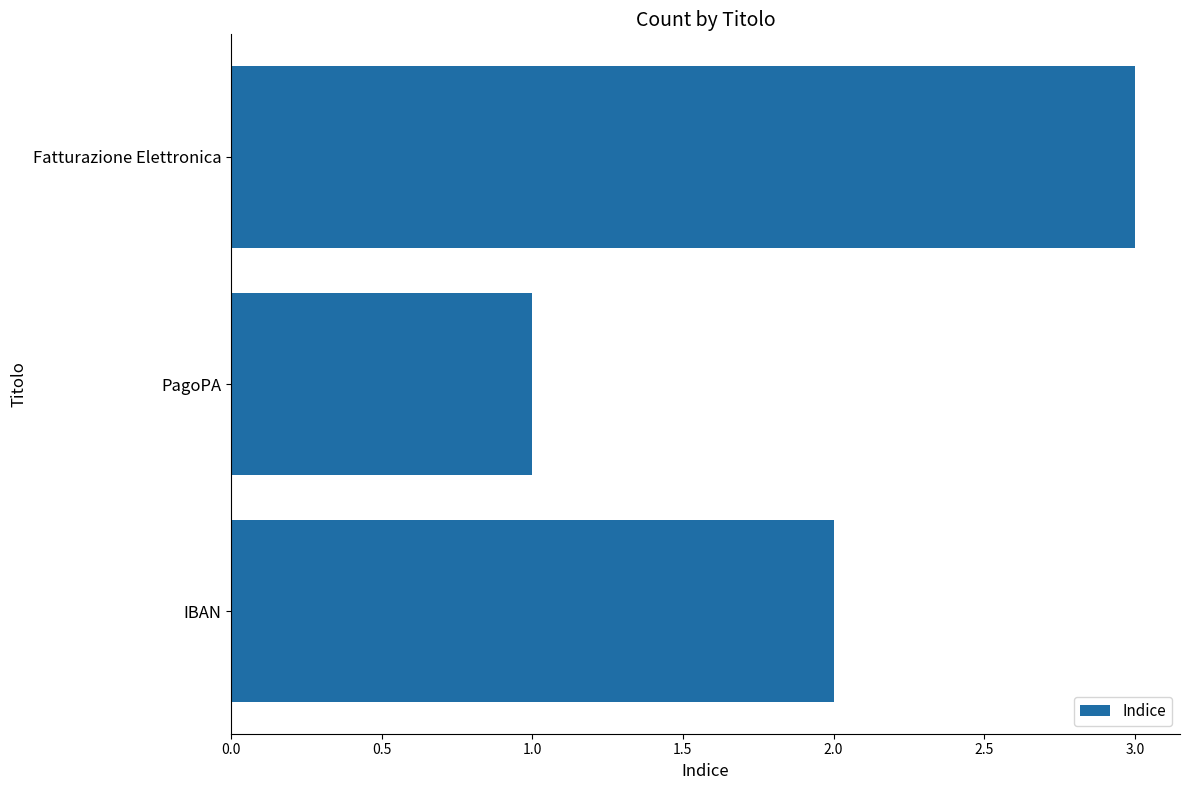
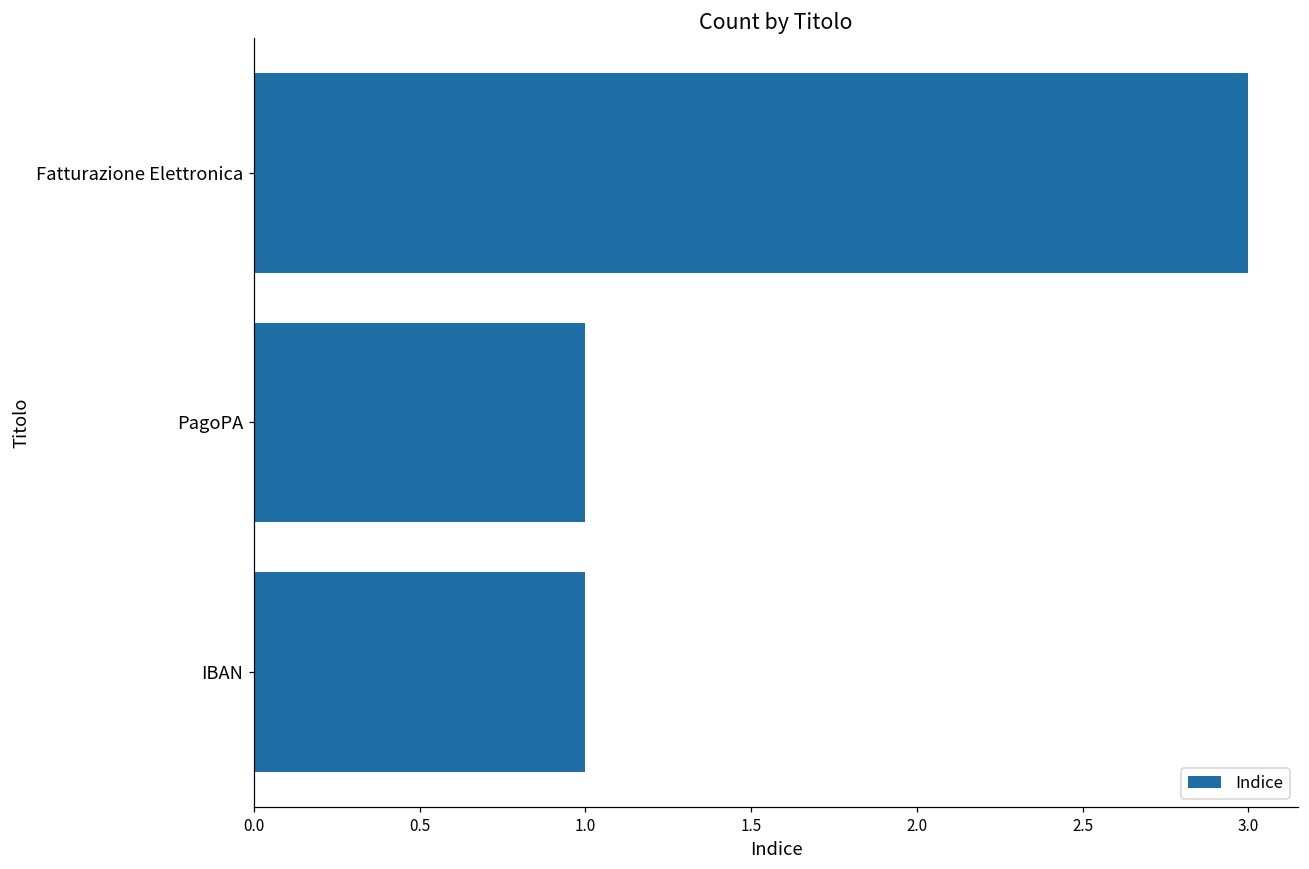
  {
    "Fatturazione Elettronica": 3,
    "PagoPA": 1,
-   "IBAN": 2
+   "IBAN": 1
  }
